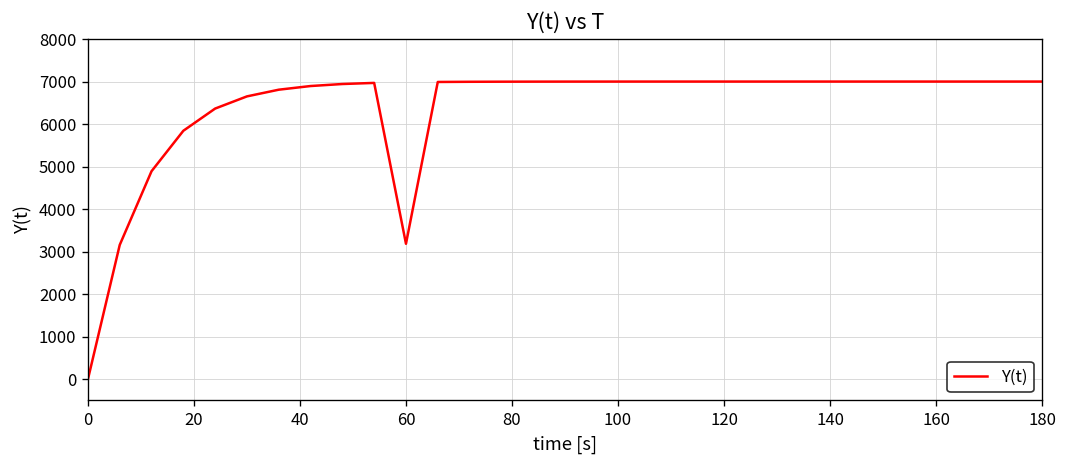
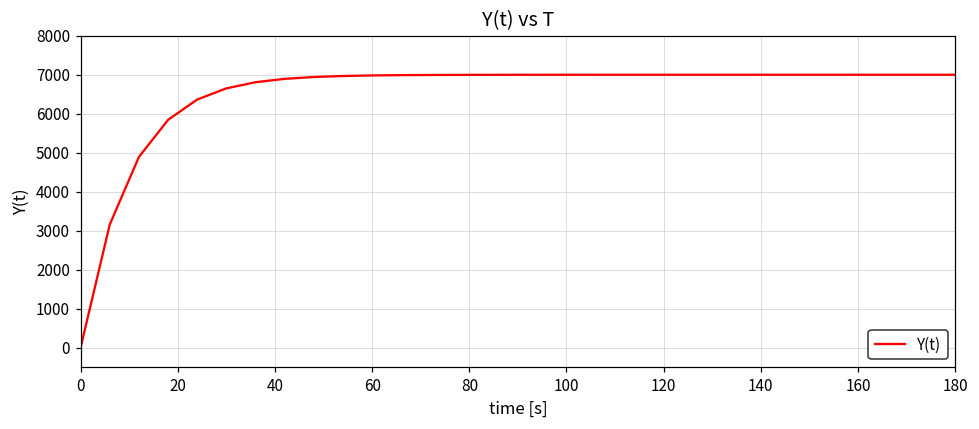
  {
    "0": 0,
-   "60": 3200,
+   "60": 7000,
    "120": 7000,
    "180": 7000
  }
